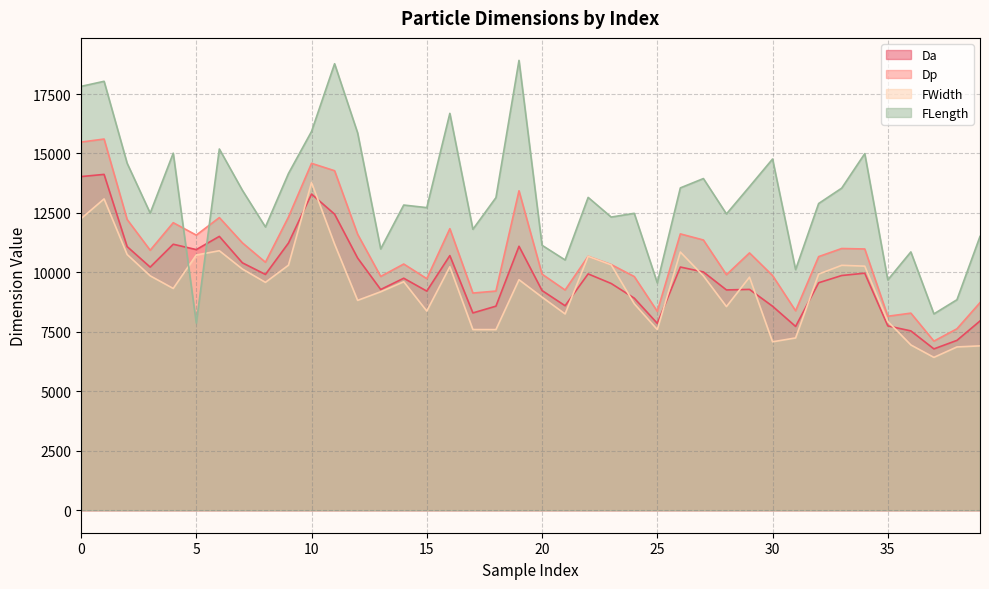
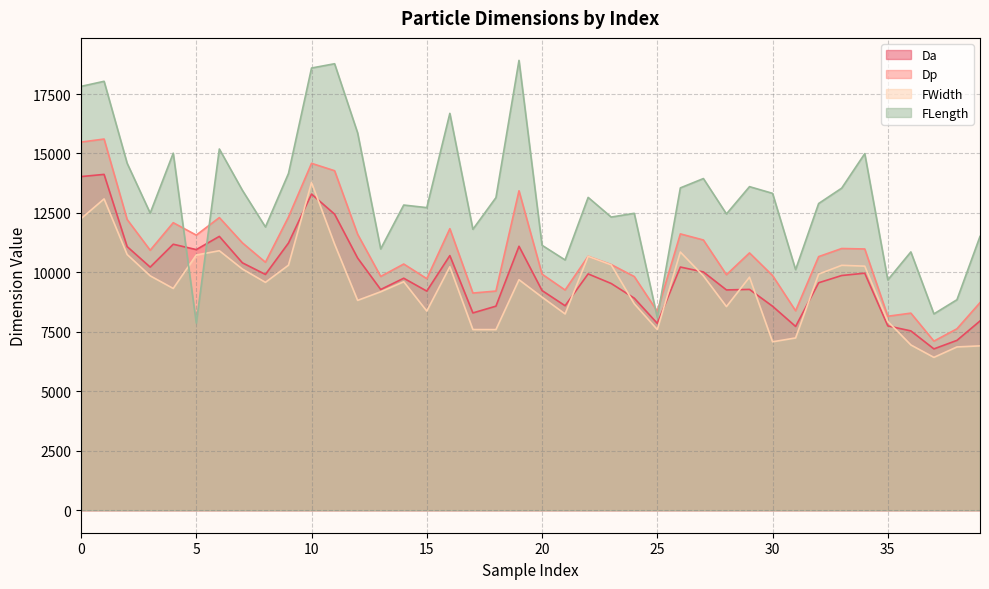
  {
    "FWidth": {
      "0": 12300,
      "5": 10700,
      "10": 13800,
      "15": 8400,
      "20": 9000,
      "25": 7600,
      "30": 7100,
      "35": 7900
    },
    "FLength": {
      "0": 17800,
      "5": 7900,
-     "10": 15900,
+     "10": 18600,
      "15": 12700,
      "20": 11100,
-     "25": 9600,
-     "30": 14800,
+     "25": 8100,
+     "30": 13300,
      "35": 9700
    }
  }
